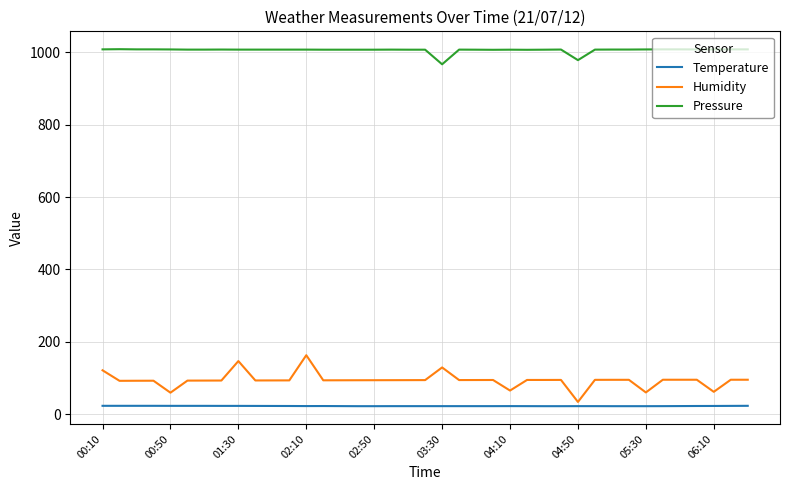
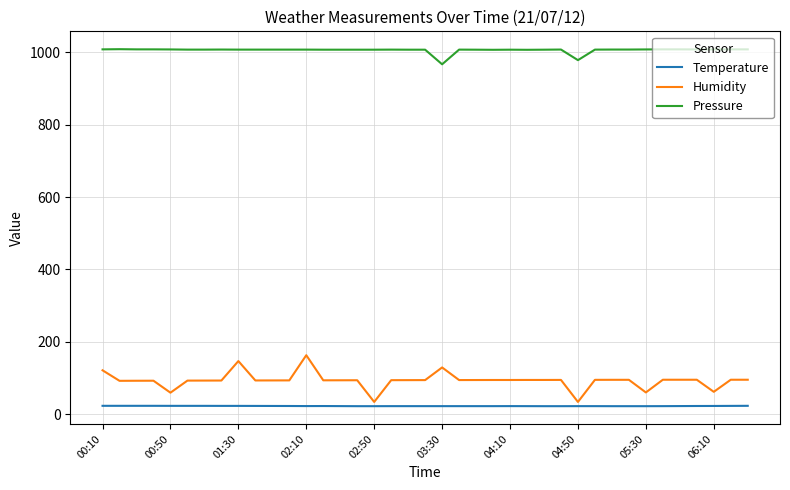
  {
    "Temperature": {
      "00:10": 20,
      "00:50": 20,
      "01:30": 20,
      "02:10": 20,
      "02:50": 20,
      "03:30": 20,
      "04:10": 20,
      "04:50": 20,
      "05:30": 20,
      "06:10": 20
    },
    "Humidity": {
      "00:10": 120,
      "00:50": 60,
      "01:30": 150,
      "02:10": 160,
-     "02:50": 90,
+     "02:50": 30,
      "03:30": 130,
-     "04:10": 70,
+     "04:10": 90,
      "04:50": 30,
      "05:30": 60,
      "06:10": 60
    },
    "Pressure": {
      "00:10": 1010,
      "00:50": 1010,
      "01:30": 1010,
      "02:10": 1010,
      "02:50": 1010,
      "03:30": 970,
      "04:10": 1010,
      "04:50": 980,
      "05:30": 1010
    }
  }
